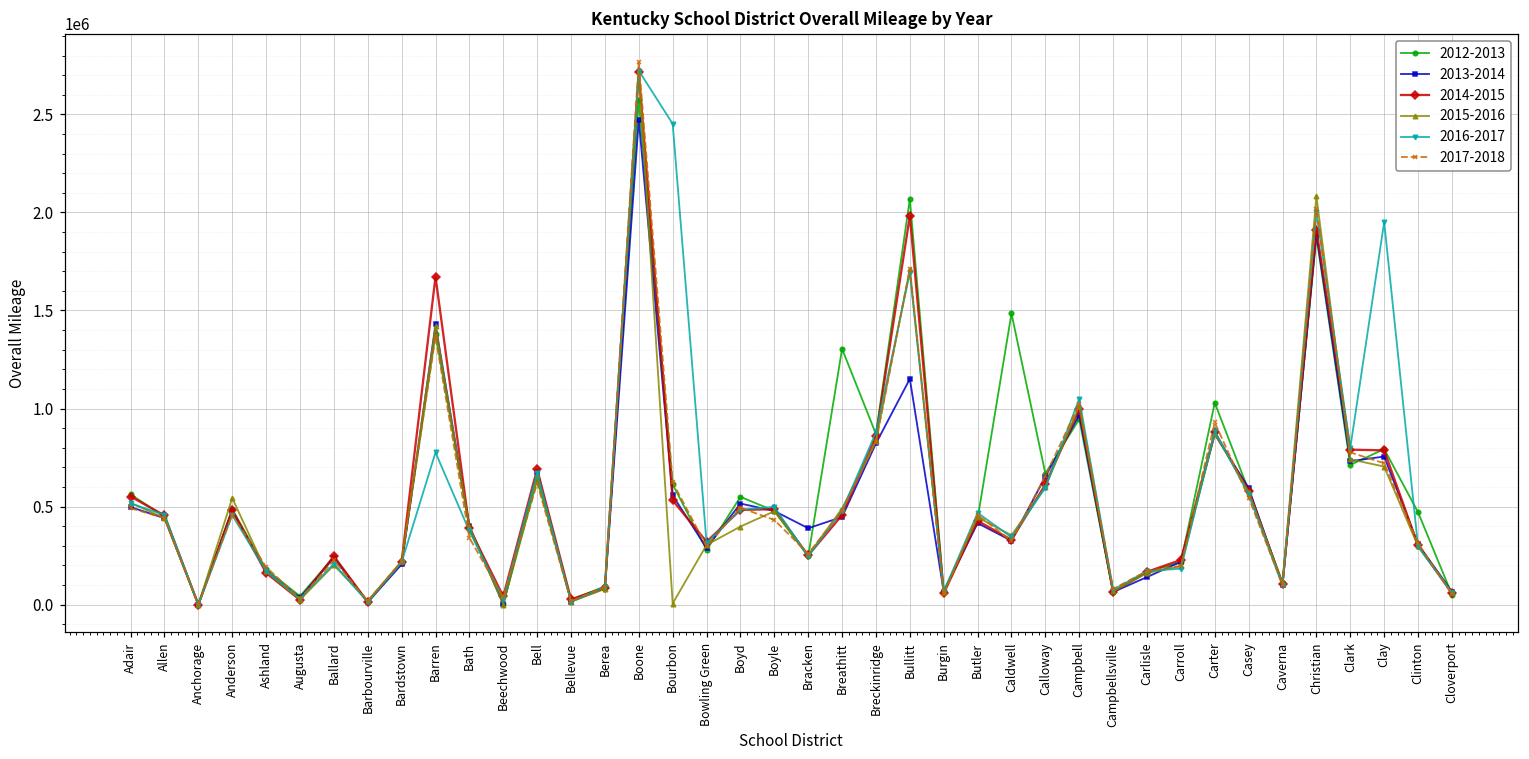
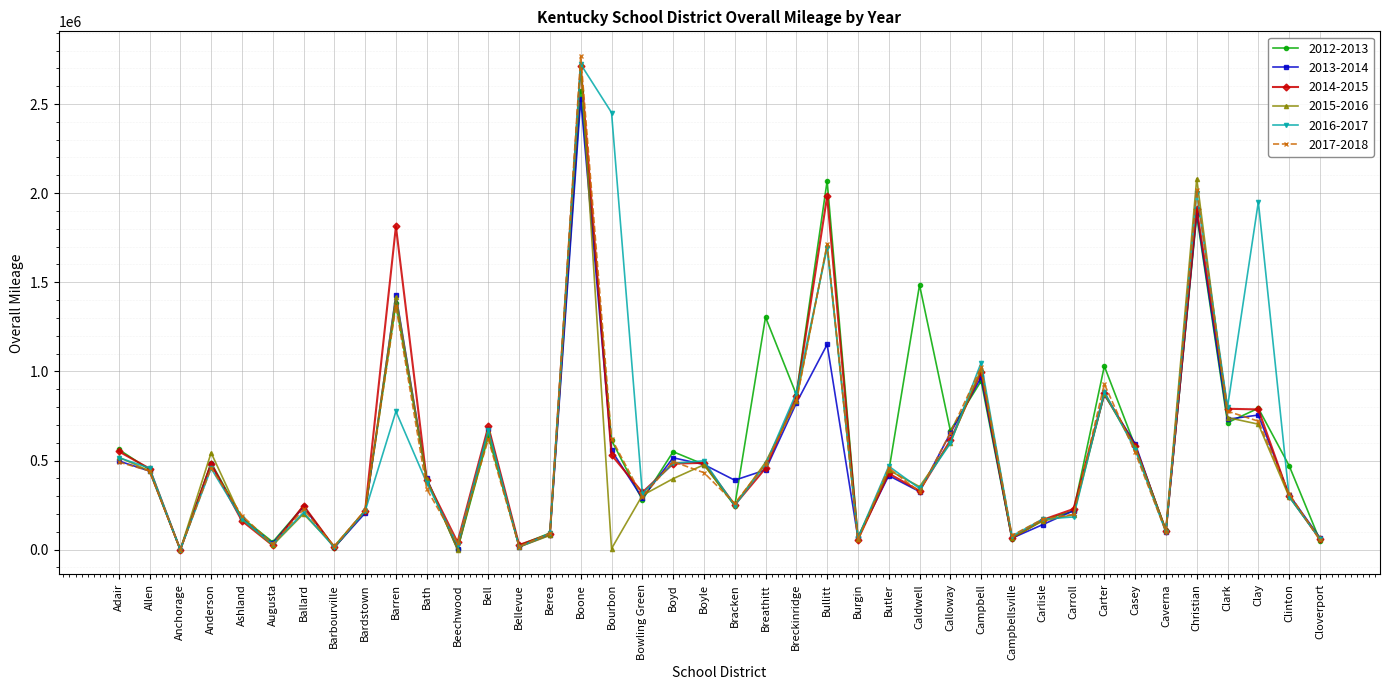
  {
    "2012-2013": {
      "Bell": 640000,
      "Boone": 2570000,
      "Boyd": 550000,
      "Breathitt": 1300000,
      "Bullitt": 2070000,
      "Caldwell": 1480000,
      "Campbell": 950000,
      "Carter": 1030000,
      "Christian": 1880000,
      "Clark": 710000,
      "Clinton": 470000
    },
    "2013-2014": {
-     "Boone": 2470000,
+     "Boone": 2530000,
      "Bourbon": 560000,
      "Boyd": 520000,
      "Bracken": 390000,
      "Bullitt": 1150000,
      "Campbell": 970000,
      "Carlisle": 140000,
      "Christian": 1890000,
      "Clay": 760000
    },
    "2014-2015": {
-     "Barren": 1670000,
+     "Barren": 1810000,
      "Bourbon": 530000,
      "Bullitt": 1980000,
      "Campbell": 1000000,
      "Christian": 1910000
    },
    "2015-2016": {
      "Anderson": 540000,
      "Bourbon": 10000,
      "Boyd": 400000,
      "Christian": 2080000,
      "Clay": 700000
    },
    "2016-2017": {
      "Barren": 780000,
      "Bath": 370000,
      "Bourbon": 2450000,
      "Bullitt": 1690000,
      "Campbell": 1050000,
      "Clay": 1950000
    },
    "2017-2018": {
      "Bath": 340000,
      "Bell": 620000,
      "Boone": 2770000,
      "Boyle": 430000,
      "Carter": 930000,
      "Casey": 550000,
      "Clay": 720000
    }
  }
